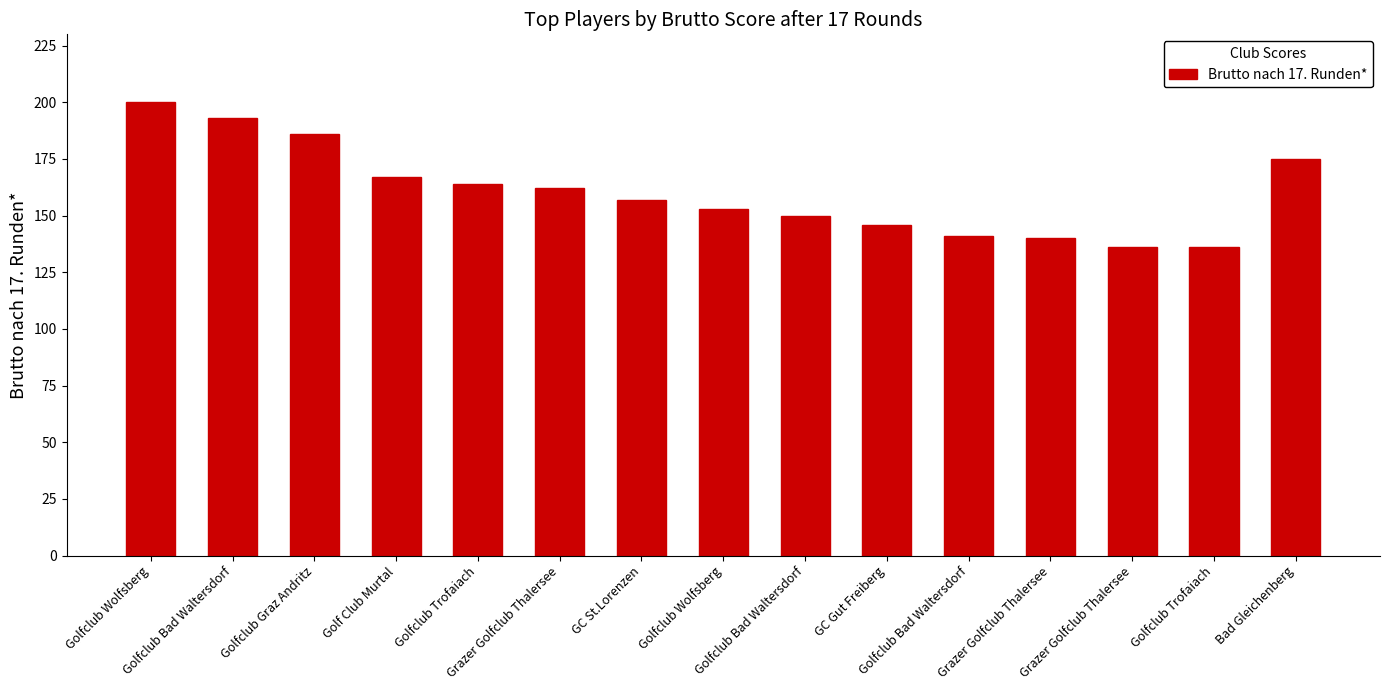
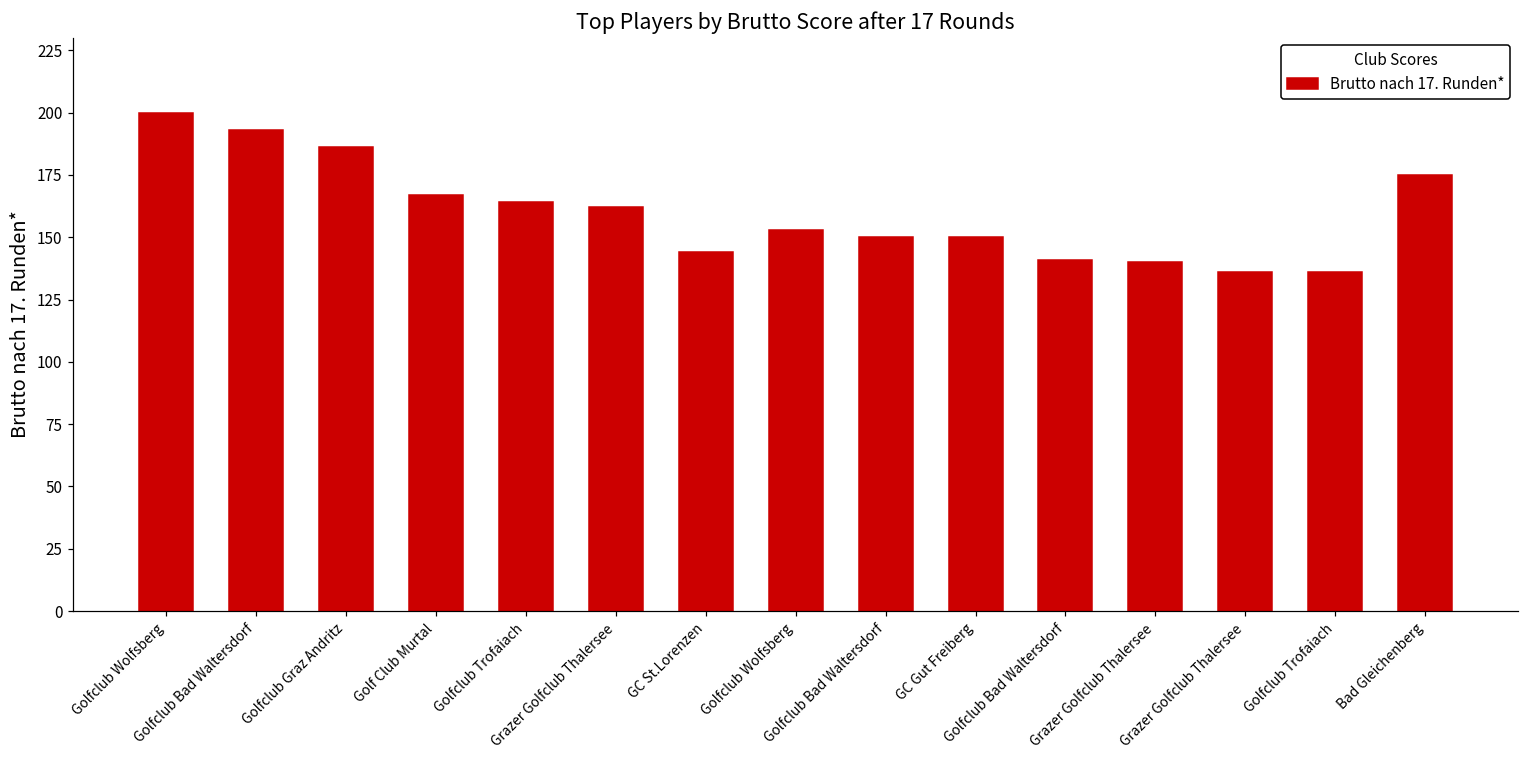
  {
    "Golfclub Graz Andritz": 186,
    "Golf Club Murtal": 167,
-   "GC St.Lorenzen": 157,
-   "GC Gut Freiberg": 146,
+   "GC St.Lorenzen": 144,
+   "GC Gut Freiberg": 150,
    "Bad Gleichenberg": 175
  }
